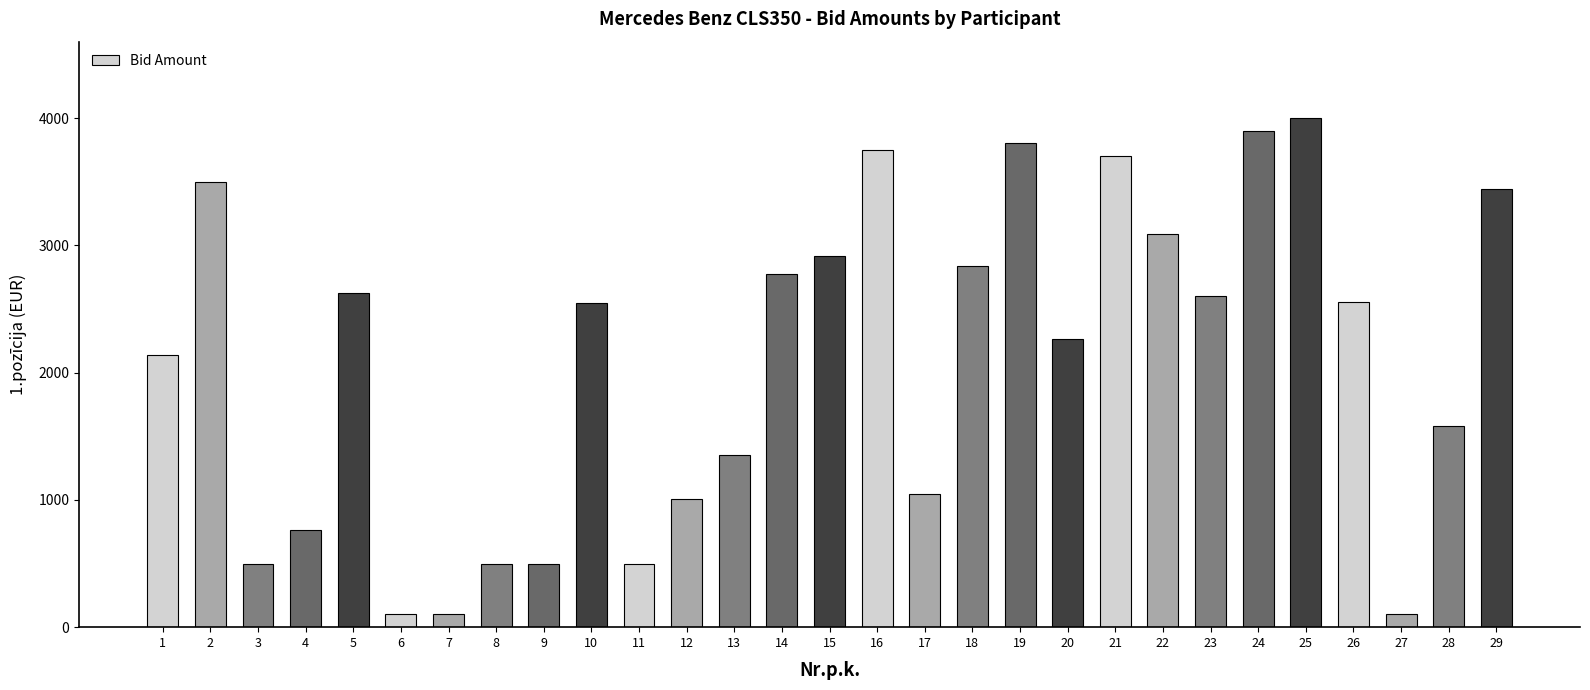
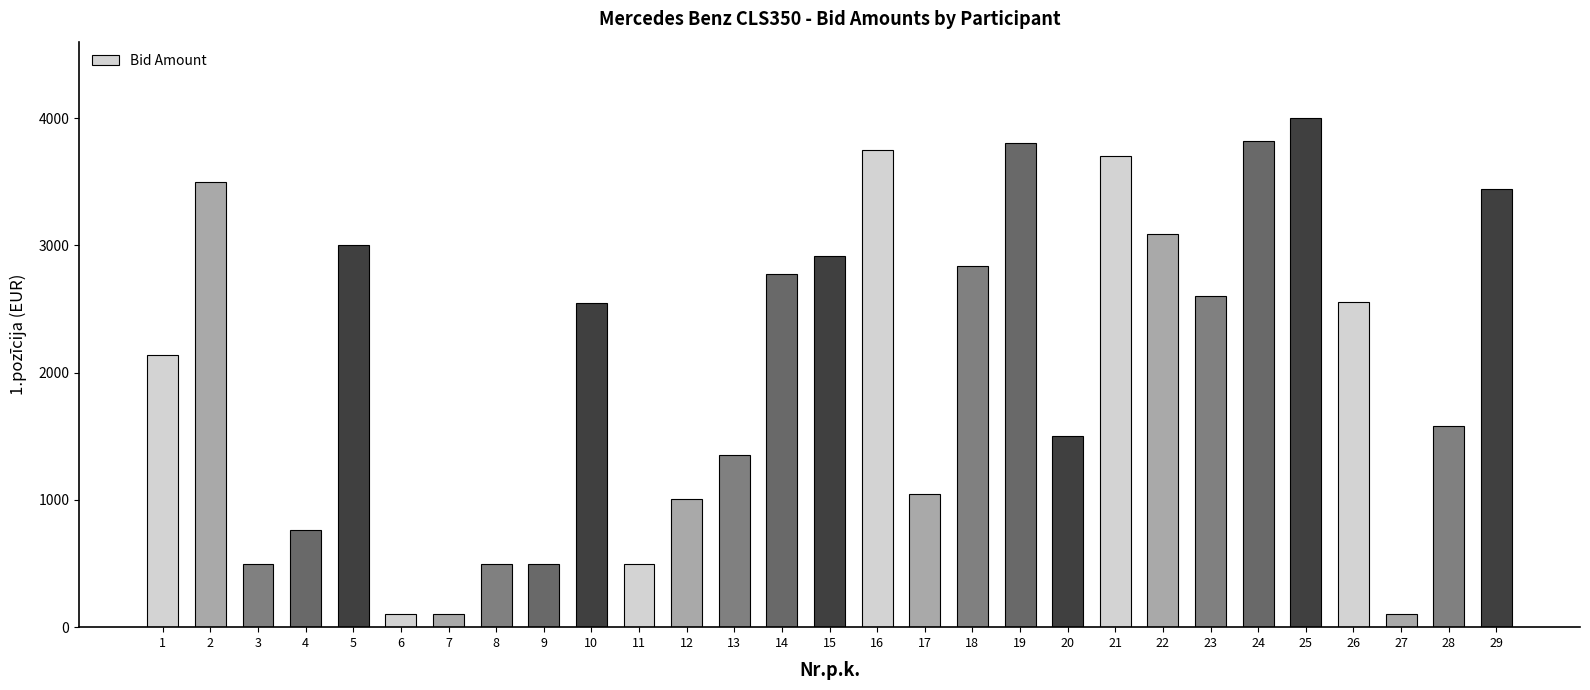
  {
    "1": 2140,
    "2": 3500,
    "3": 500,
    "4": 760,
-   "5": 2630,
+   "5": 3000,
    "6": 100,
    "7": 100,
    "8": 500,
    "9": 500,
    "10": 2550,
    "11": 500,
    "12": 1010,
    "13": 1350,
    "14": 2780,
    "15": 2920,
    "16": 3750,
    "17": 1050,
    "18": 2840,
    "19": 3800,
-   "20": 2270,
+   "20": 1500,
    "21": 3700,
    "22": 3090,
    "23": 2600,
-   "24": 3900,
+   "24": 3820,
    "25": 4000,
    "26": 2560,
    "27": 100,
    "28": 1580,
    "29": 3440
  }
